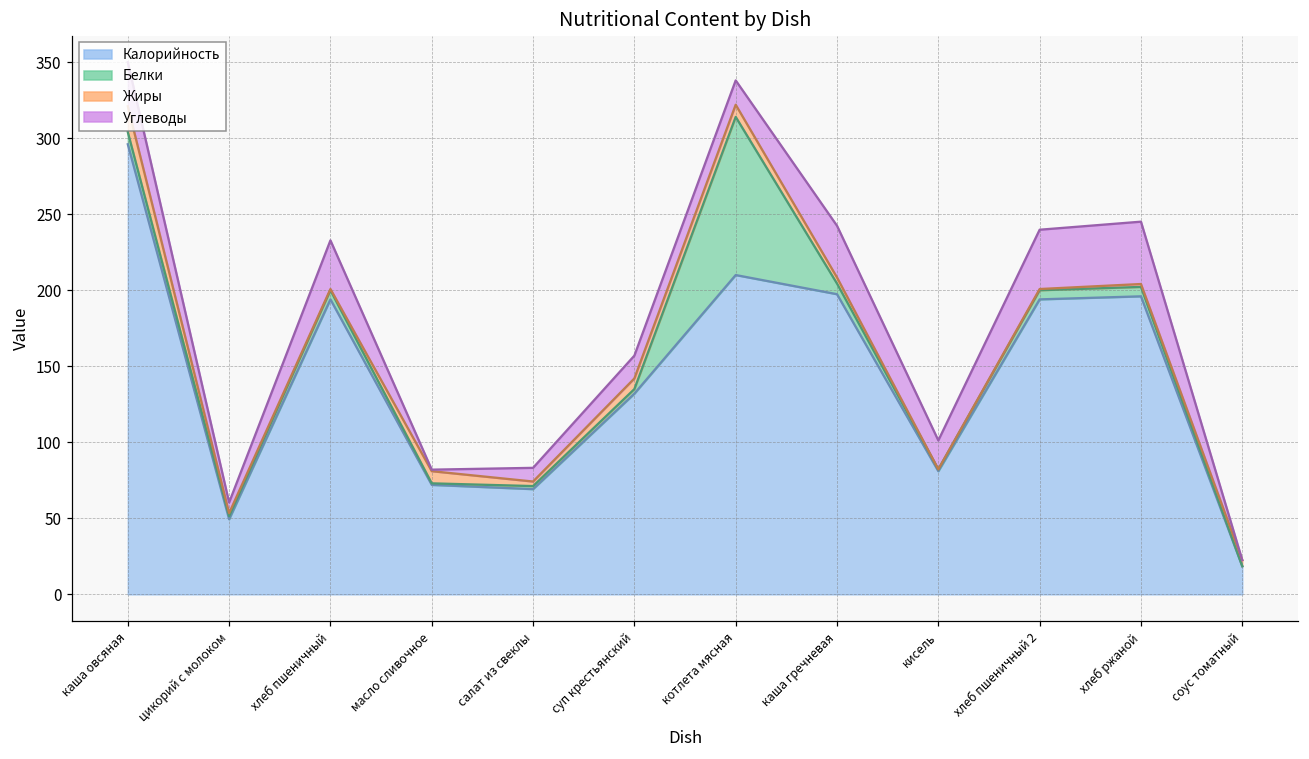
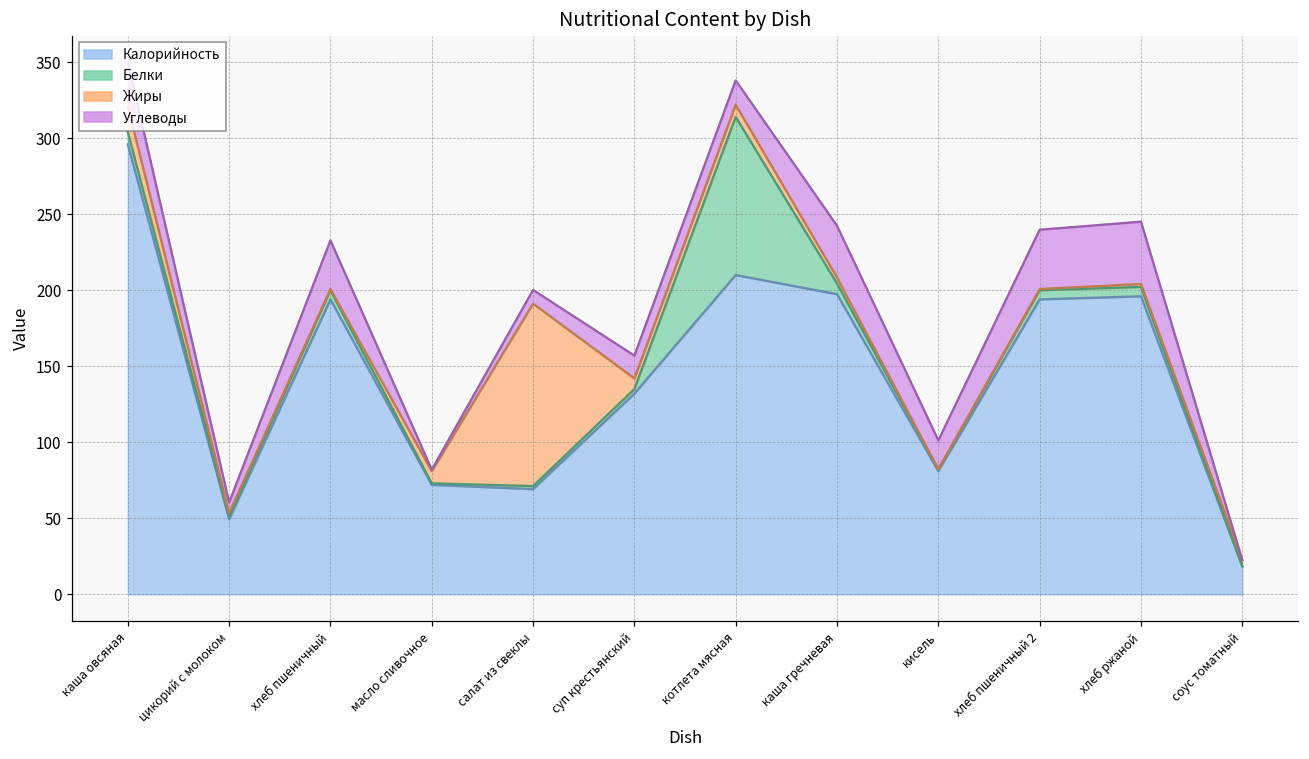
  {
    "Калорийность": {
      "каша овсяная": 296,
      "цикорий с молоком": 49,
      "хлеб пшеничный": 194,
      "салат из свеклы": 69,
      "суп крестьянский": 132,
      "котлета мясная": 210,
      "каша гречневая": 197,
      "хлеб пшеничный 2": 194,
      "хлеб ржаной": 196
    },
    "Белки": {
      "каша овсяная": 8,
      "цикорий с молоком": 2,
      "салат из свеклы": 2,
      "суп крестьянский": 3,
      "котлета мясная": 104,
      "каша гречневая": 7,
      "хлеб ржаной": 6
    },
    "Жиры": {
      "цикорий с молоком": 2,
-     "салат из свеклы": 3,
+     "салат из свеклы": 120,
      "суп крестьянский": 7,
      "котлета мясная": 8,
      "каша гречневая": 4,
      "хлеб ржаной": 2
    },
    "Углеводы": {
      "цикорий с молоком": 7,
      "хлеб пшеничный": 32,
      "салат из свеклы": 9,
      "суп крестьянский": 15,
      "котлета мясная": 16,
      "каша гречневая": 34,
      "кисель": 19,
      "хлеб пшеничный 2": 39,
      "хлеб ржаной": 41
    }
  }
